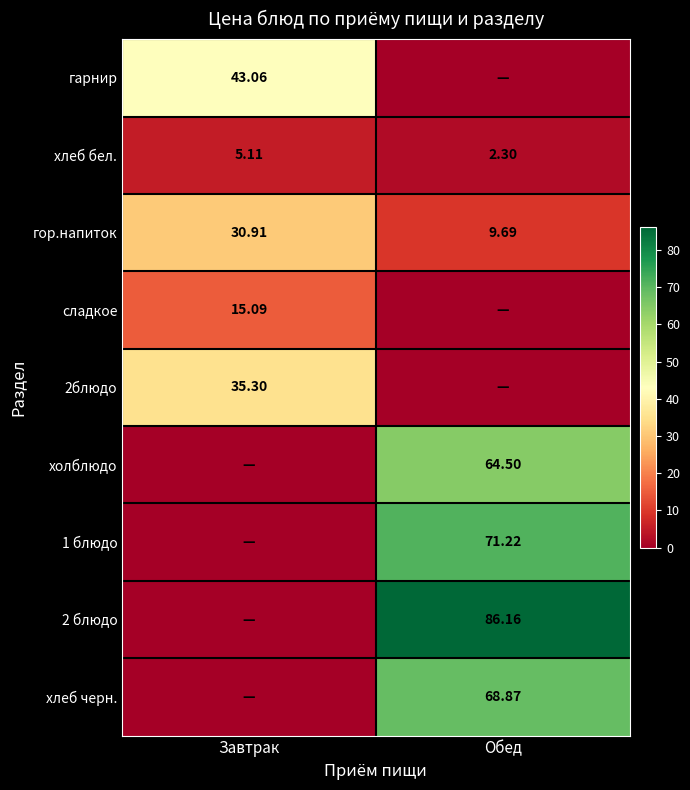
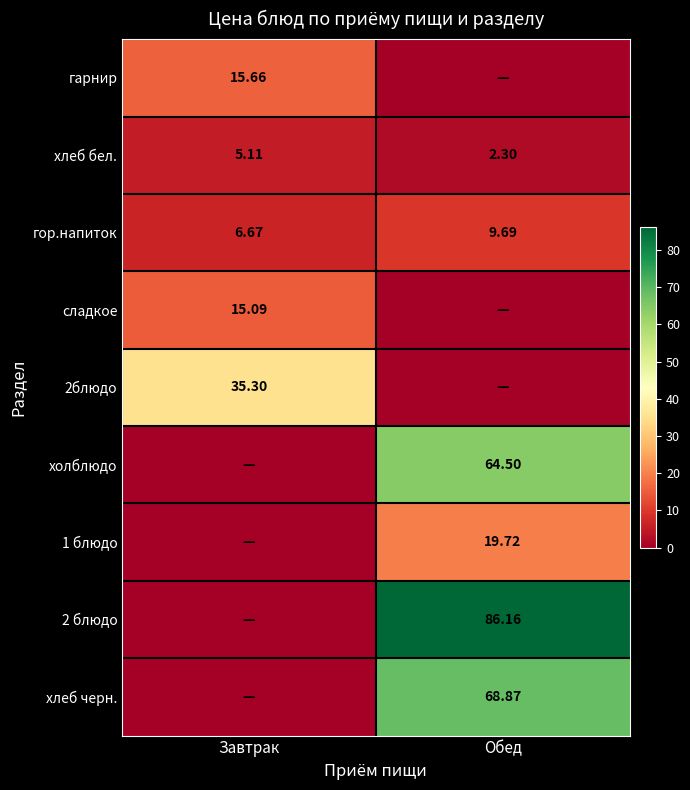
  {
    "гарнир": {
-     "Завтрак": 43.06
+     "Завтрак": 15.66
    },
    "хлеб бел.": {
      "Завтрак": 5.11,
      "Обед": 2.30
    },
    "гор.напиток": {
-     "Завтрак": 30.91,
+     "Завтрак": 6.67,
      "Обед": 9.69
    },
    "сладкое": {
      "Завтрак": 15.09
    },
    "2блюдо": {
      "Завтрак": 35.30
    },
    "холблюдо": {
      "Обед": 64.50
    },
    "1 блюдо": {
-     "Обед": 71.22
+     "Обед": 19.72
    },
    "2 блюдо": {
      "Обед": 86.16
    },
    "хлеб черн.": {
      "Обед": 68.87
    }
  }
